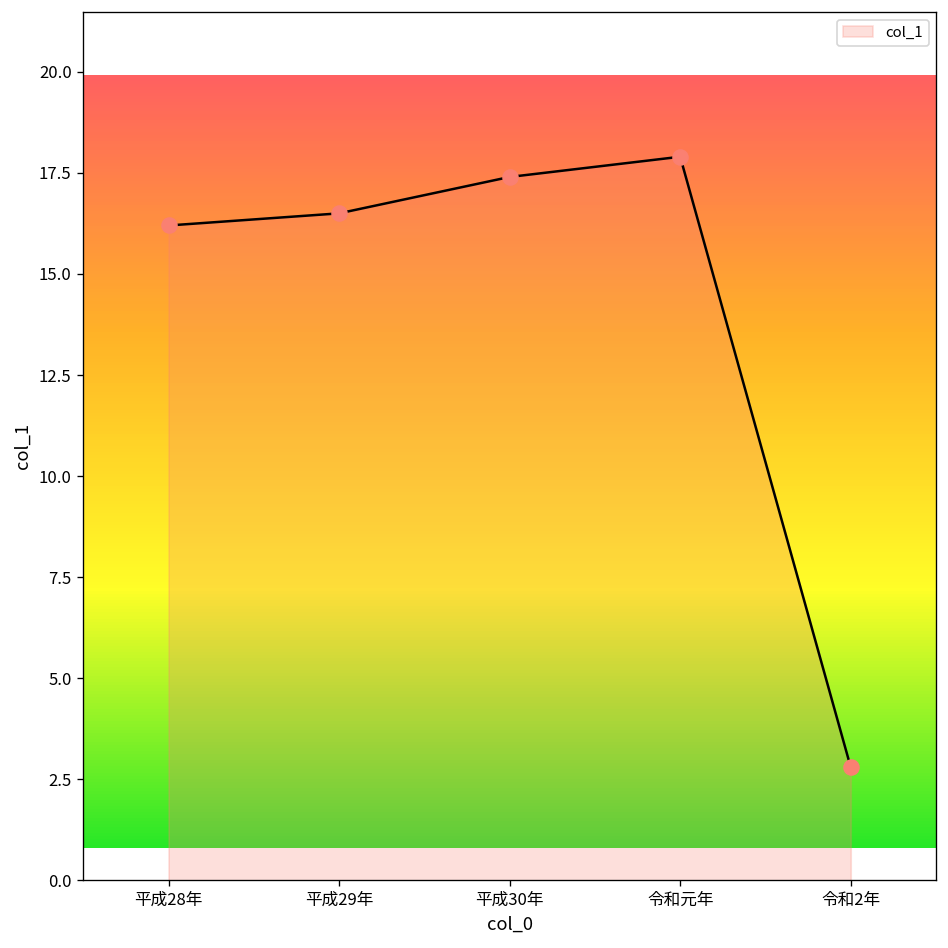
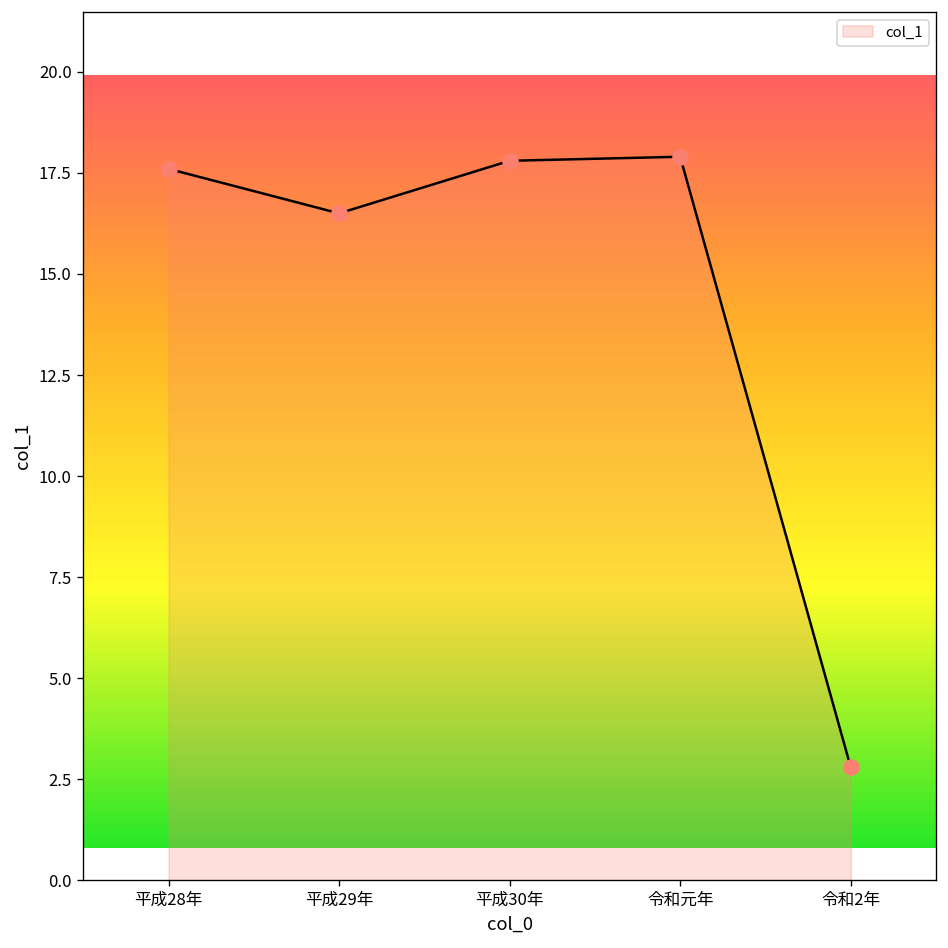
  {
-   "平成28年": 16.2,
+   "平成28年": 17.6,
    "平成29年": 16.5,
-   "平成30年": 17.4,
+   "平成30年": 17.8,
    "令和元年": 17.9,
    "令和2年": 2.8
  }
